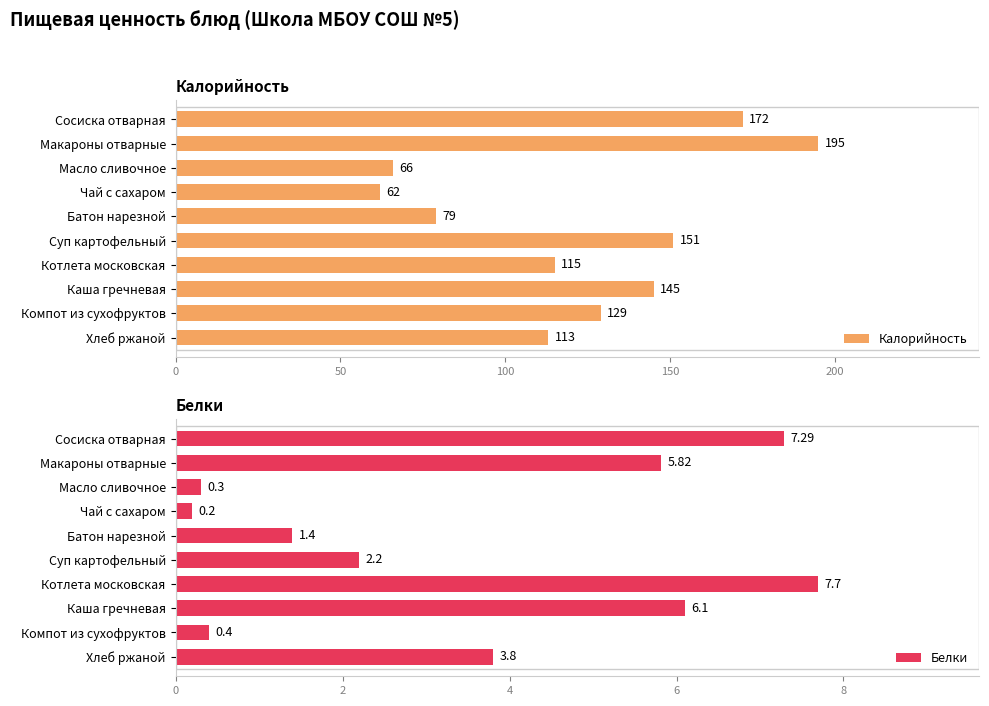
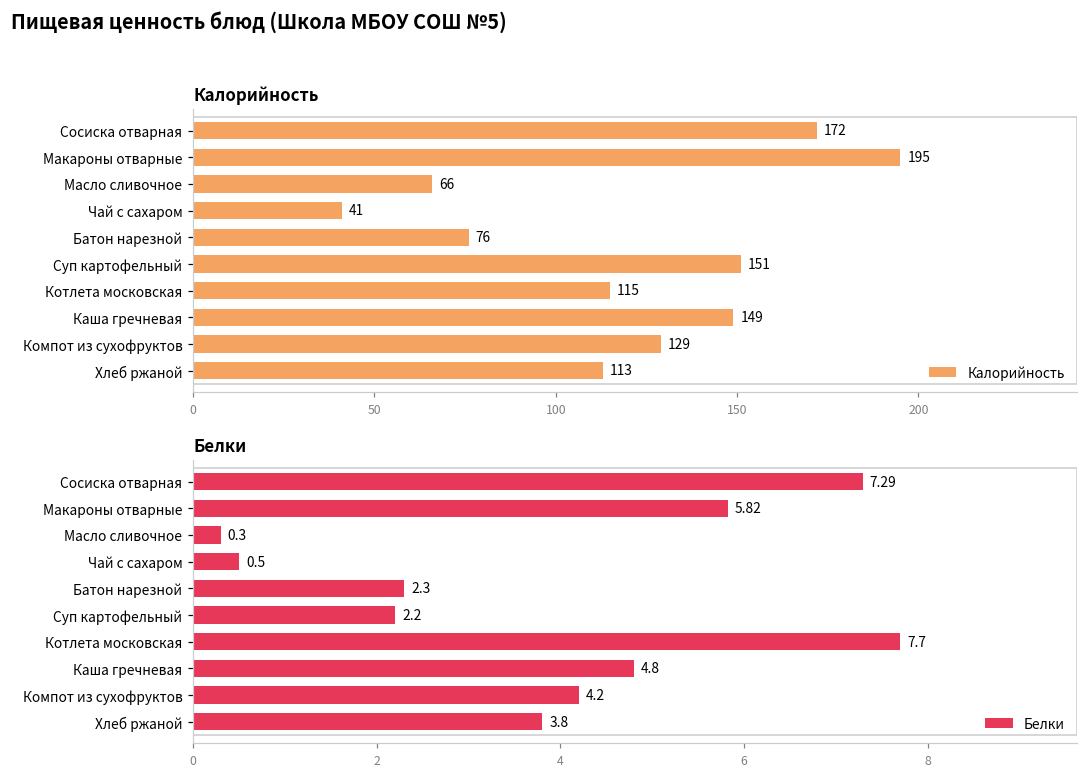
  {
    "Калорийность": {
      "Сосиска отварная": 172,
      "Макароны отварные": 195,
      "Масло сливочное": 66,
-     "Чай с сахаром": 62,
-     "Батон нарезной": 79,
+     "Чай с сахаром": 41,
+     "Батон нарезной": 76,
      "Суп картофельный": 151,
      "Котлета московская": 115,
-     "Каша гречневая": 145,
+     "Каша гречневая": 149,
      "Компот из сухофруктов": 129,
      "Хлеб ржаной": 113
    },
    "Белки": {
      "Сосиска отварная": 7.29,
      "Макароны отварные": 5.82,
      "Масло сливочное": 0.3,
-     "Чай с сахаром": 0.2,
-     "Батон нарезной": 1.4,
+     "Чай с сахаром": 0.5,
+     "Батон нарезной": 2.3,
      "Суп картофельный": 2.2,
      "Котлета московская": 7.7,
-     "Каша гречневая": 6.1,
-     "Компот из сухофруктов": 0.4,
+     "Каша гречневая": 4.8,
+     "Компот из сухофруктов": 4.2,
      "Хлеб ржаной": 3.8
    }
  }
